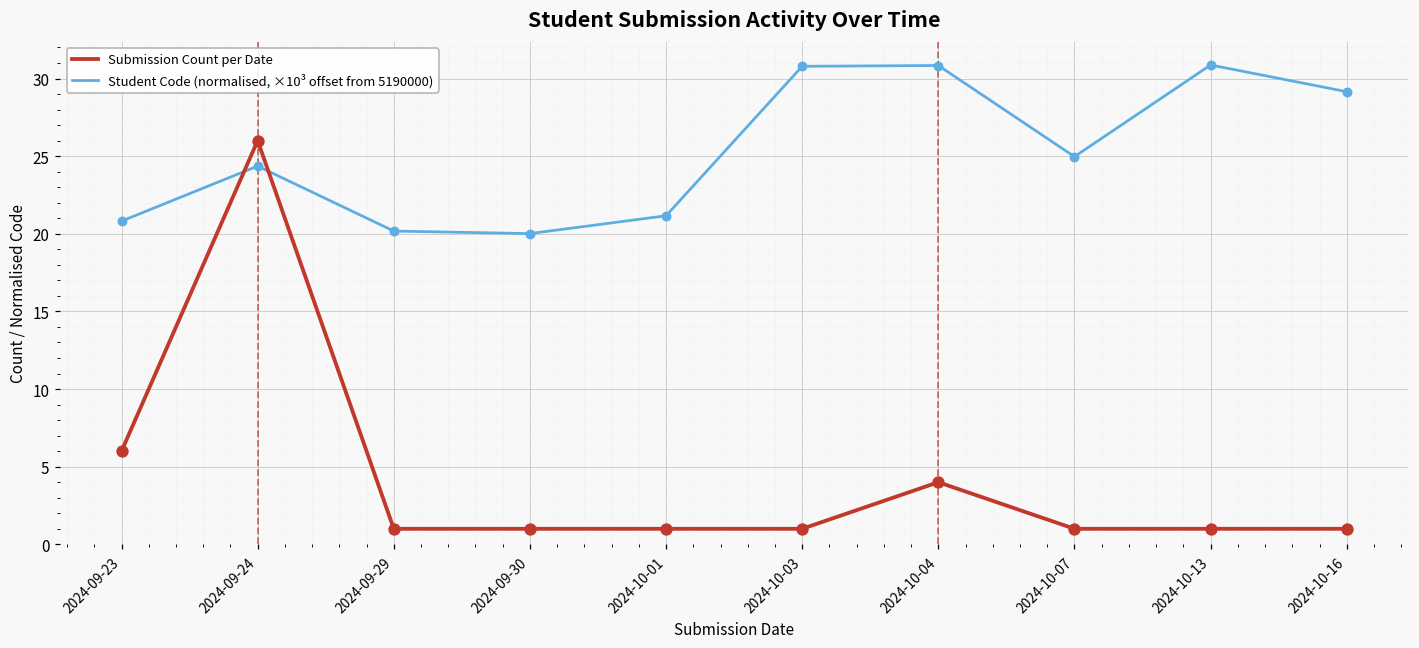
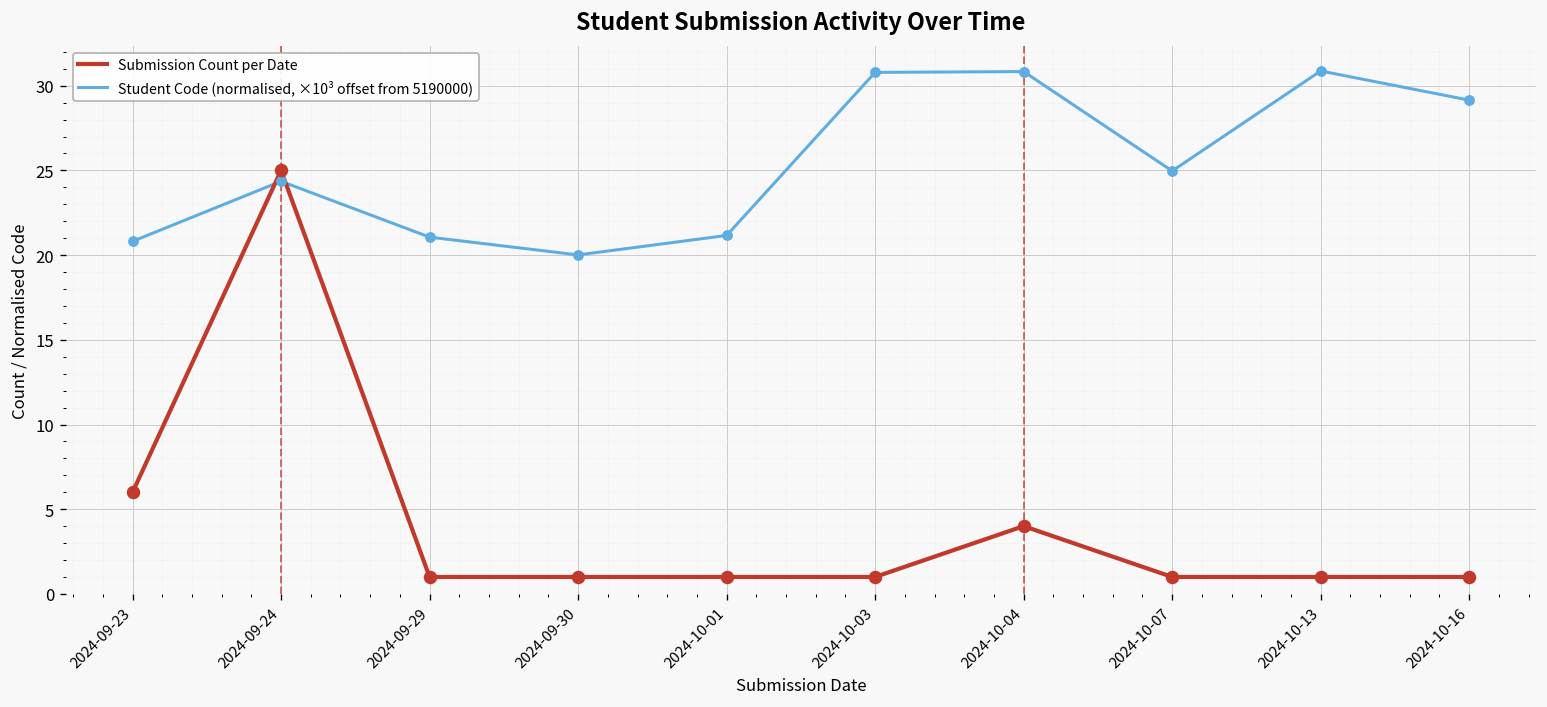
  {
    "Submission Count per Date": {
      "2024-09-23": 6,
-     "2024-09-24": 26,
+     "2024-09-24": 25,
      "2024-09-29": 1,
      "2024-09-30": 1,
      "2024-10-01": 1,
      "2024-10-03": 1,
      "2024-10-04": 4,
      "2024-10-07": 1,
      "2024-10-13": 1,
      "2024-10-16": 1
    },
    "Student Code (normalised, ×10³ offset from 5190000)": {
      "2024-09-23": 20.8,
      "2024-09-24": 24.4,
-     "2024-09-29": 20.2,
+     "2024-09-29": 21.1,
      "2024-09-30": 20.0,
      "2024-10-01": 21.2,
      "2024-10-03": 30.8,
      "2024-10-04": 30.8,
      "2024-10-07": 25.0,
      "2024-10-13": 30.9,
      "2024-10-16": 29.2
    }
  }
